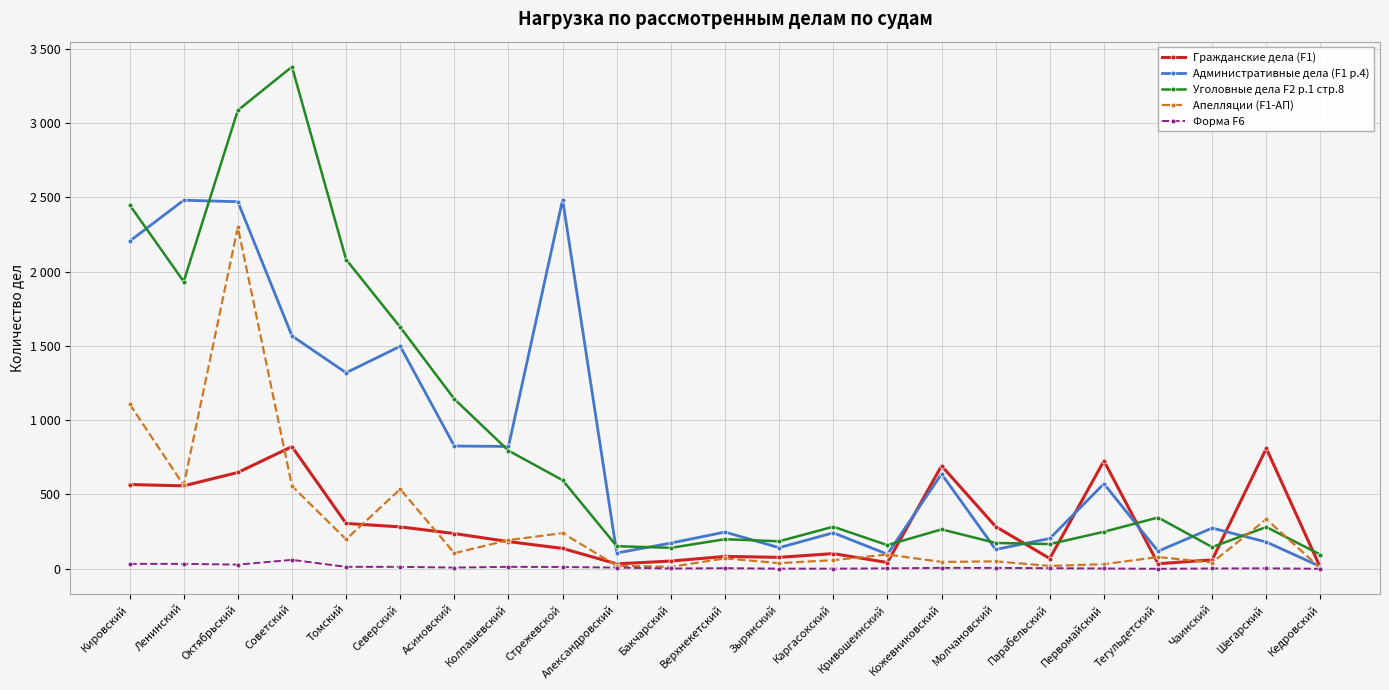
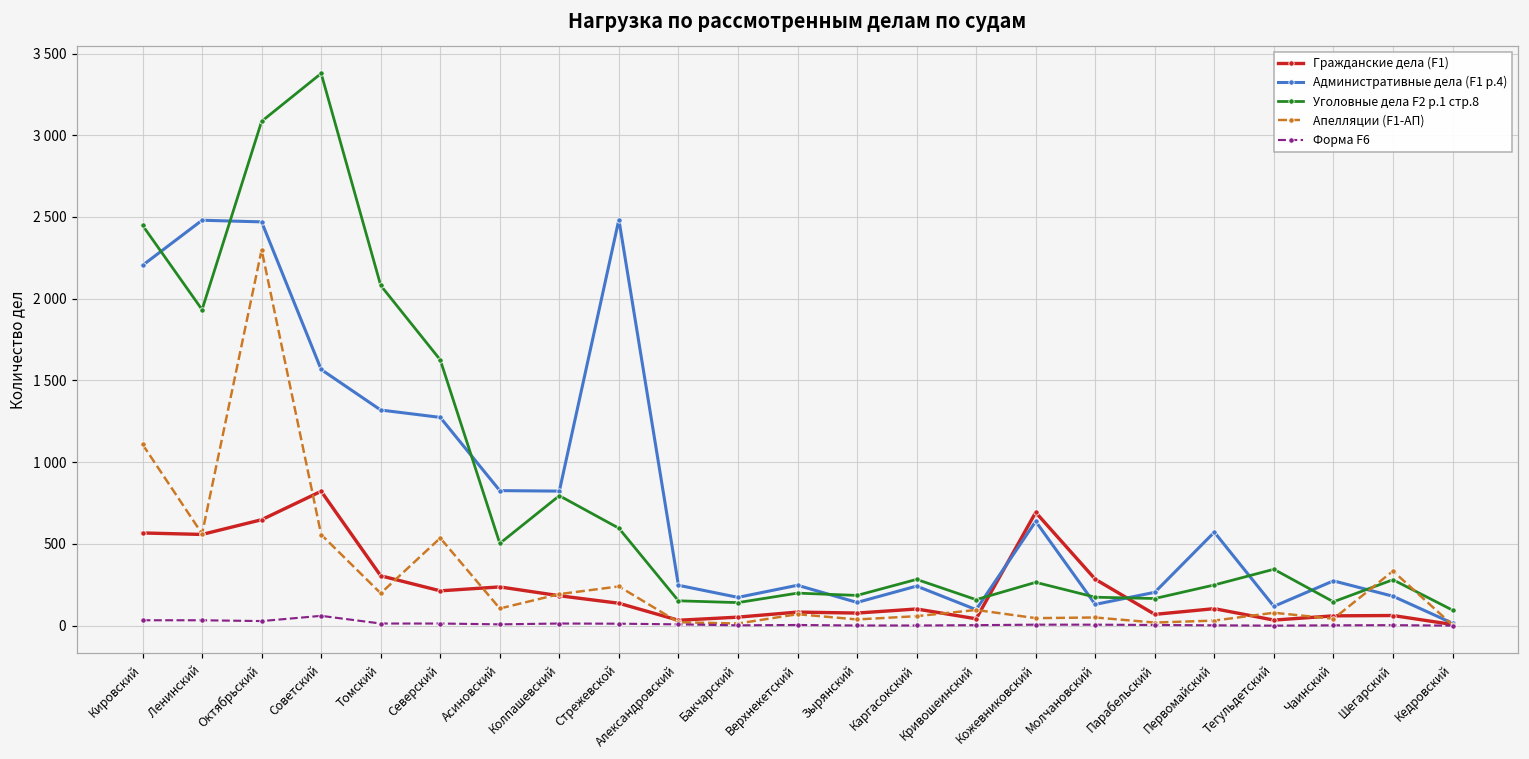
  {
    "Гражданские дела (F1)": {
      "Кировский": 570,
      "Октябрьский": 650,
      "Советский": 820,
      "Томский": 310,
-     "Северский": 280,
+     "Северский": 210,
      "Асиновский": 240,
      "Стрежевской": 140,
      "Бакчарский": 50,
      "Зырянский": 80,
      "Каргасокский": 100,
      "Кривошеинский": 40,
      "Кожевниковский": 690,
      "Молчановский": 280,
      "Парабельский": 70,
-     "Первомайский": 730,
+     "Первомайский": 100,
      "Тегульдетский": 30,
      "Чаинский": 60,
-     "Шегарский": 810
+     "Шегарский": 60
    },
    "Административные дела (F1 р.4)": {
      "Кировский": 2200,
      "Ленинский": 2480,
      "Октябрьский": 2470,
      "Советский": 1570,
      "Томский": 1320,
-     "Северский": 1500,
+     "Северский": 1270,
      "Асиновский": 830,
      "Колпашевский": 820,
      "Стрежевской": 2480,
-     "Александровский": 110,
+     "Александровский": 250,
      "Бакчарский": 170,
      "Верхнекетский": 250,
      "Зырянский": 140,
      "Каргасокский": 240,
      "Кожевниковский": 640,
      "Молчановский": 130,
      "Парабельский": 200,
      "Первомайский": 570,
      "Тегульдетский": 120,
      "Чаинский": 270,
      "Шегарский": 180
    },
    "Уголовные дела F2 р.1 стр.8": {
      "Кировский": 2450,
      "Ленинский": 1930,
      "Октябрьский": 3090,
      "Советский": 3380,
      "Томский": 2080,
      "Северский": 1630,
-     "Асиновский": 1140,
+     "Асиновский": 500,
      "Колпашевский": 800,
      "Стрежевской": 600,
      "Александровский": 150,
      "Бакчарский": 140,
      "Верхнекетский": 200,
      "Зырянский": 190,
      "Каргасокский": 280,
      "Кривошеинский": 160,
      "Кожевниковский": 270,
      "Молчановский": 170,
      "Парабельский": 170,
      "Первомайский": 250,
      "Тегульдетский": 350,
      "Чаинский": 150,
      "Шегарский": 280,
      "Кедровский": 100
    },
    "Апелляции (F1-АП)": {
      "Кировский": 1110,
      "Октябрьский": 2300,
      "Советский": 560,
      "Томский": 200,
      "Северский": 540,
      "Асиновский": 110,
      "Стрежевской": 240,
      "Зырянский": 40,
      "Каргасокский": 60,
      "Кожевниковский": 50,
      "Молчановский": 50,
      "Первомайский": 30,
      "Тегульдетский": 80,
      "Чаинский": 40,
      "Шегарский": 330
    },
    "Форма F6": {
      "Кировский": 30,
      "Ленинский": 30,
      "Октябрьский": 30,
      "Советский": 60,
      "Томский": 10,
      "Северский": 10,
      "Асиновский": 10,
      "Колпашевский": 10,
      "Стрежевской": 10,
      "Верхнекетский": 0,
      "Зырянский": 0,
      "Каргасокский": 0,
      "Кривошеинский": 0,
      "Кожевниковский": 10,
      "Молчановский": 10,
      "Первомайский": 0,
      "Тегульдетский": 0,
      "Чаинский": 0,
      "Шегарский": 0
    }
  }
